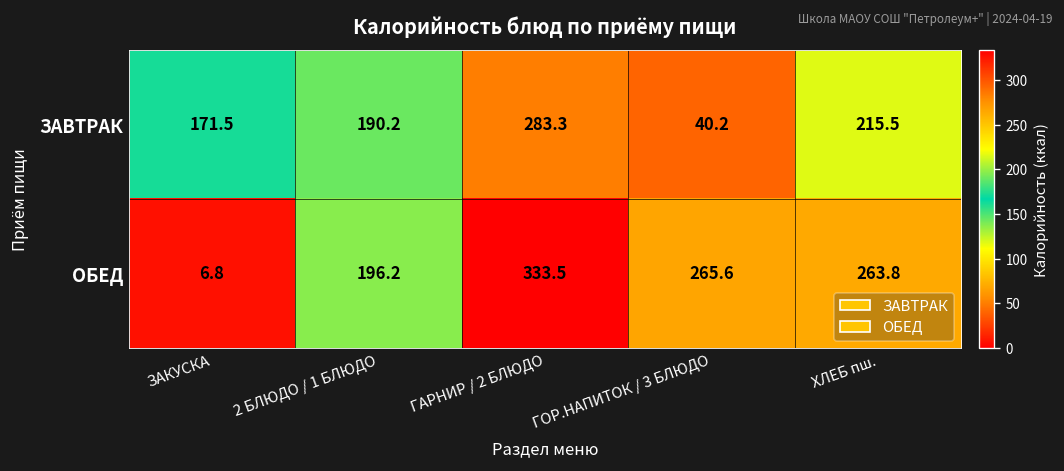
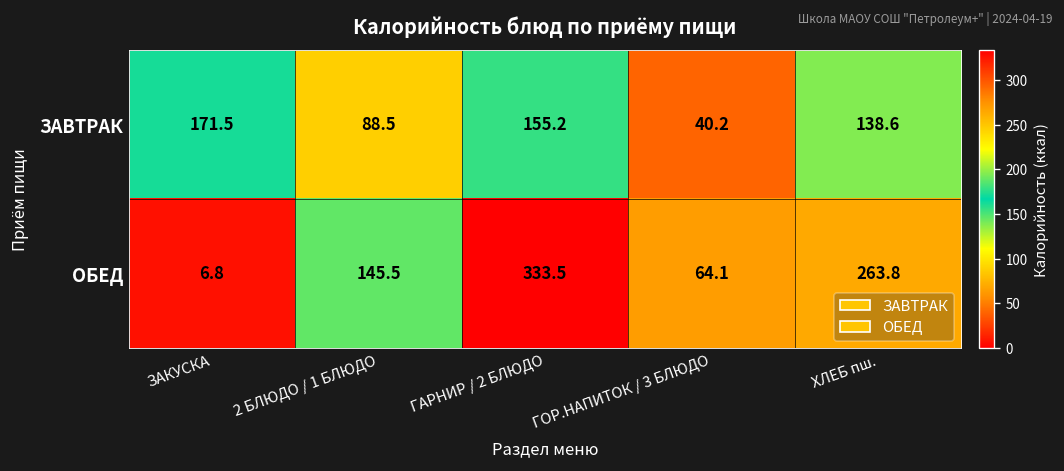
  {
    "ЗАВТРАК": {
      "ЗАКУСКА": 171.5,
-     "2 БЛЮДО / 1 БЛЮДО": 190.2,
-     "ГАРНИР / 2 БЛЮДО": 283.3,
+     "2 БЛЮДО / 1 БЛЮДО": 88.5,
+     "ГАРНИР / 2 БЛЮДО": 155.2,
      "ГОР.НАПИТОК / 3 БЛЮДО": 40.2,
-     "ХЛЕБ пш.": 215.5
+     "ХЛЕБ пш.": 138.6
    },
    "ОБЕД": {
      "ЗАКУСКА": 6.8,
-     "2 БЛЮДО / 1 БЛЮДО": 196.2,
+     "2 БЛЮДО / 1 БЛЮДО": 145.5,
      "ГАРНИР / 2 БЛЮДО": 333.5,
-     "ГОР.НАПИТОК / 3 БЛЮДО": 265.6,
+     "ГОР.НАПИТОК / 3 БЛЮДО": 64.1,
      "ХЛЕБ пш.": 263.8
    }
  }
